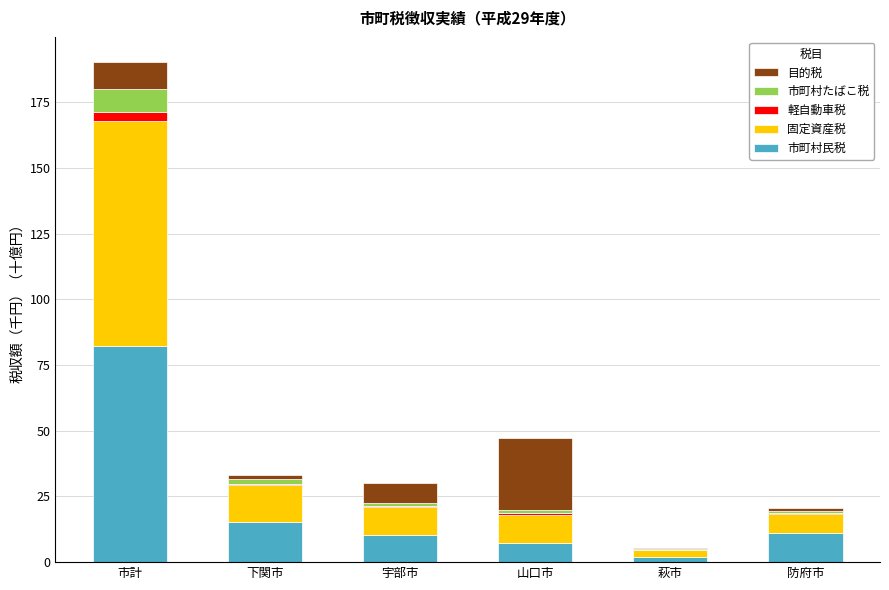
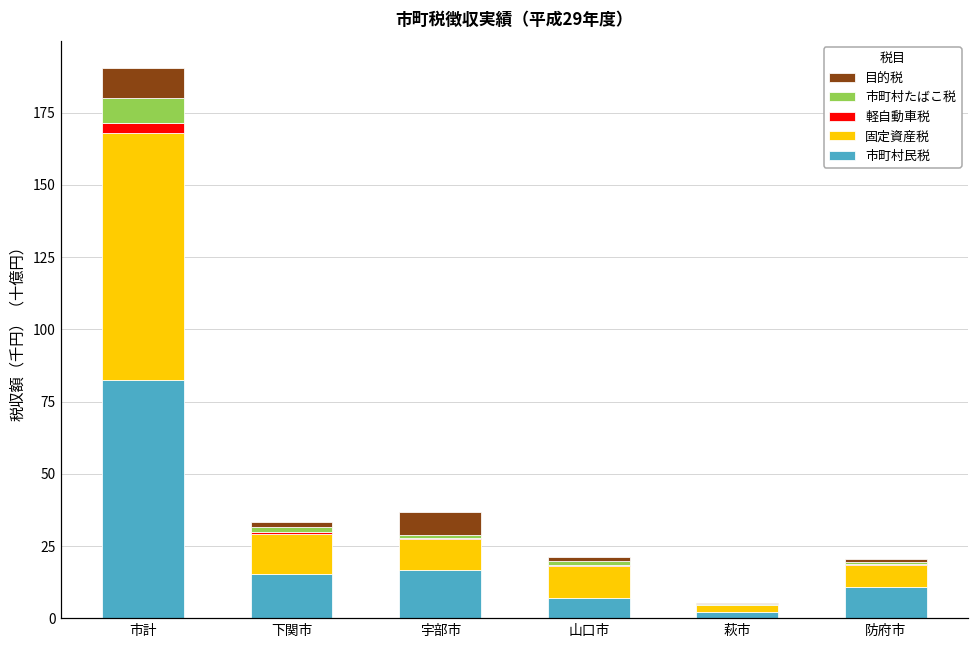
  {
    "市町村民税": {
      "市計": 82,
      "下関市": 15,
-     "宇部市": 10,
+     "宇部市": 17,
      "山口市": 7,
      "萩市": 2,
      "防府市": 11
    },
    "固定資産税": {
      "市計": 85,
      "下関市": 14,
      "宇部市": 11,
      "山口市": 11,
      "萩市": 2,
      "防府市": 7
    },
    "軽自動車税": {
      "市計": 4
    },
    "市町村たばこ税": {
      "市計": 9,
      "下関市": 2,
      "宇部市": 1,
      "山口市": 1
    },
    "目的税": {
      "市計": 10,
      "下関市": 1,
      "宇部市": 8,
-     "山口市": 27,
+     "山口市": 2,
      "防府市": 1
    }
  }
